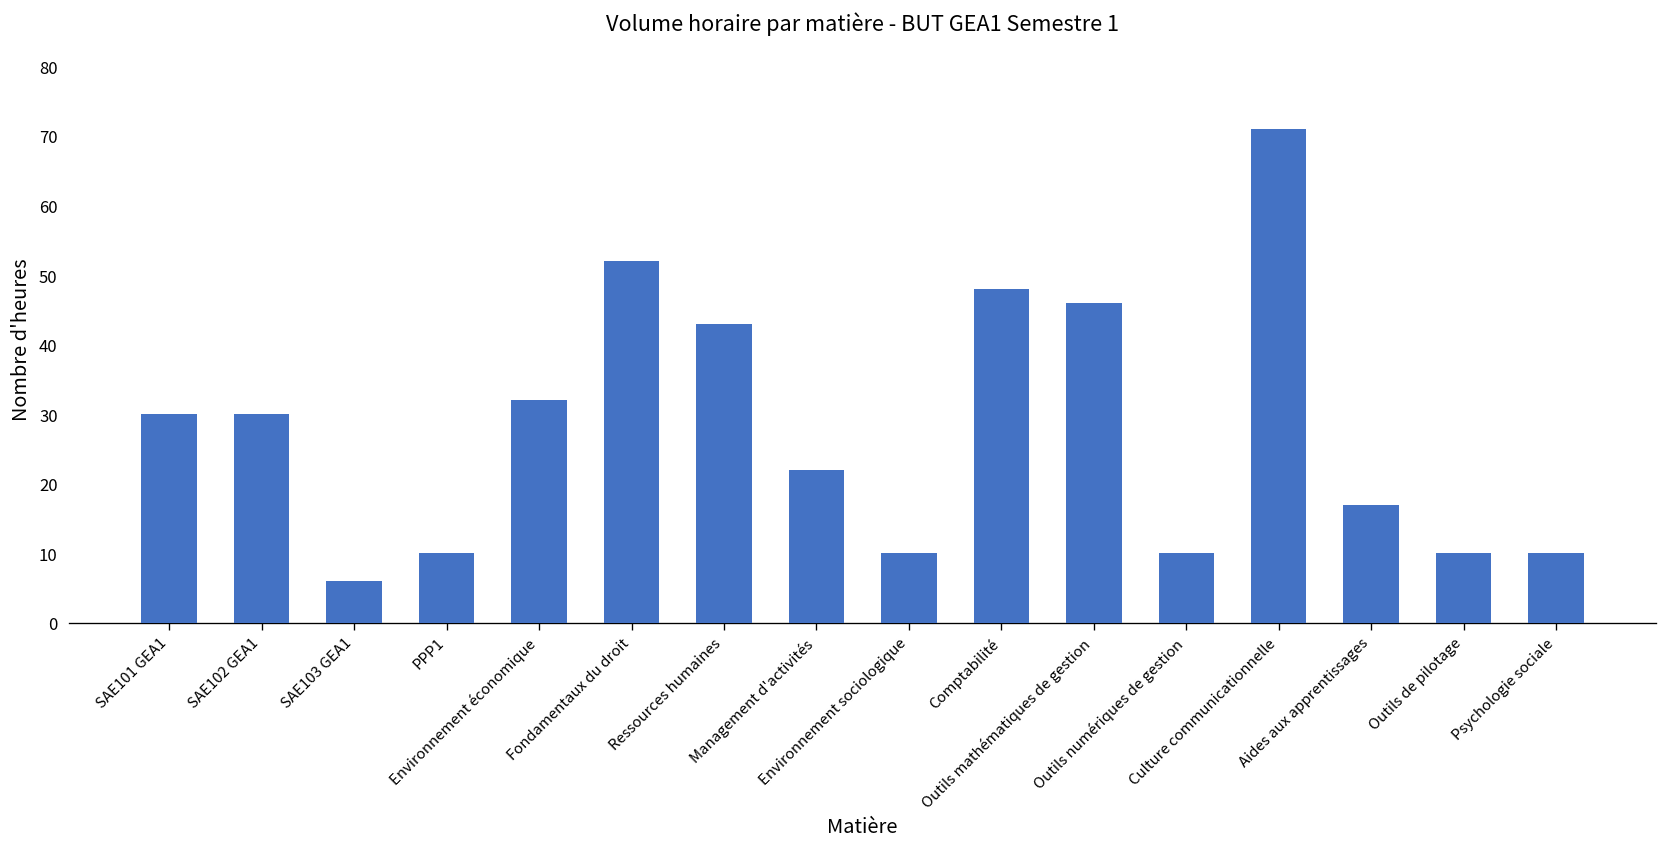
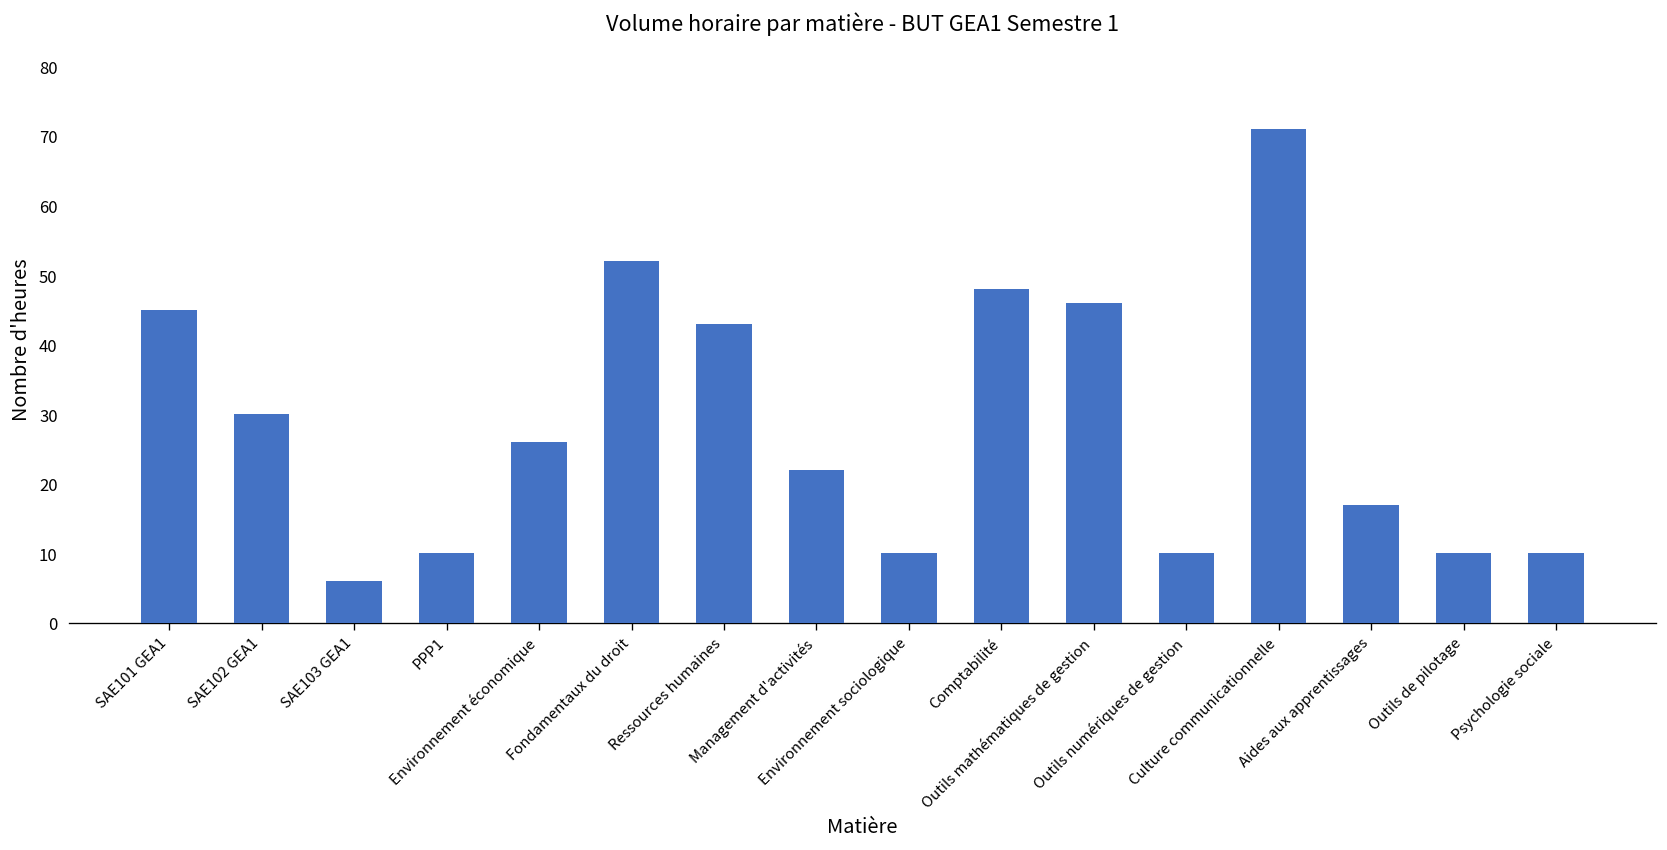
  {
-   "SAE101 GEA1": 30,
+   "SAE101 GEA1": 45,
    "SAE102 GEA1": 30,
    "SAE103 GEA1": 6,
    "PPP1": 10,
-   "Environnement économique": 32,
+   "Environnement économique": 26,
    "Fondamentaux du droit": 52,
    "Ressources humaines": 43,
    "Management d'activités": 22,
    "Environnement sociologique": 10,
    "Comptabilité": 48,
    "Outils mathématiques de gestion": 46,
    "Outils numériques de gestion": 10,
    "Culture communicationnelle": 71,
    "Aides aux apprentissages": 17,
    "Outils de pilotage": 10,
    "Psychologie sociale": 10
  }
